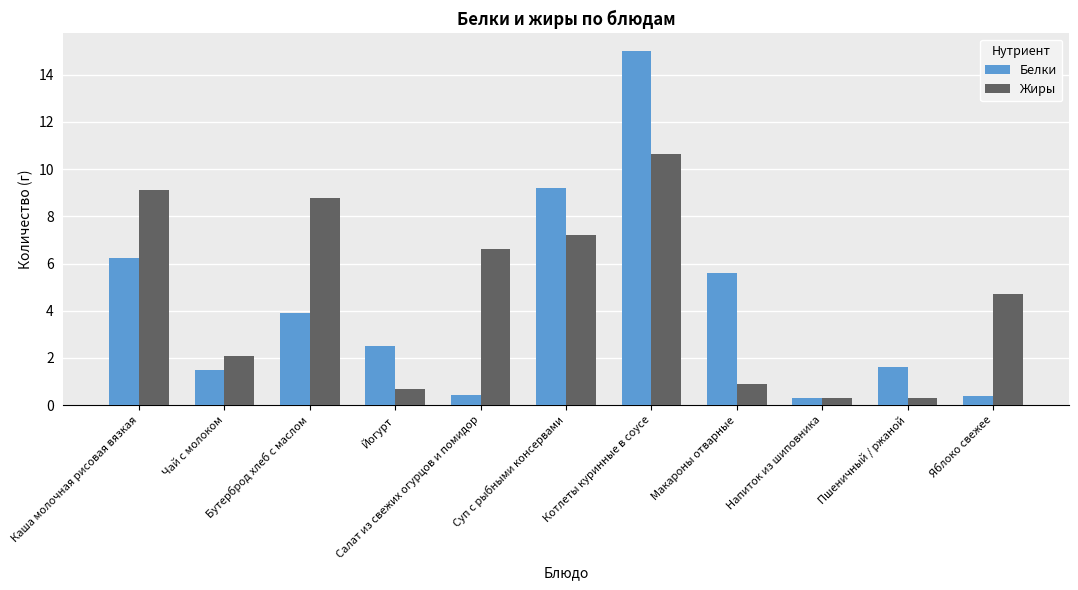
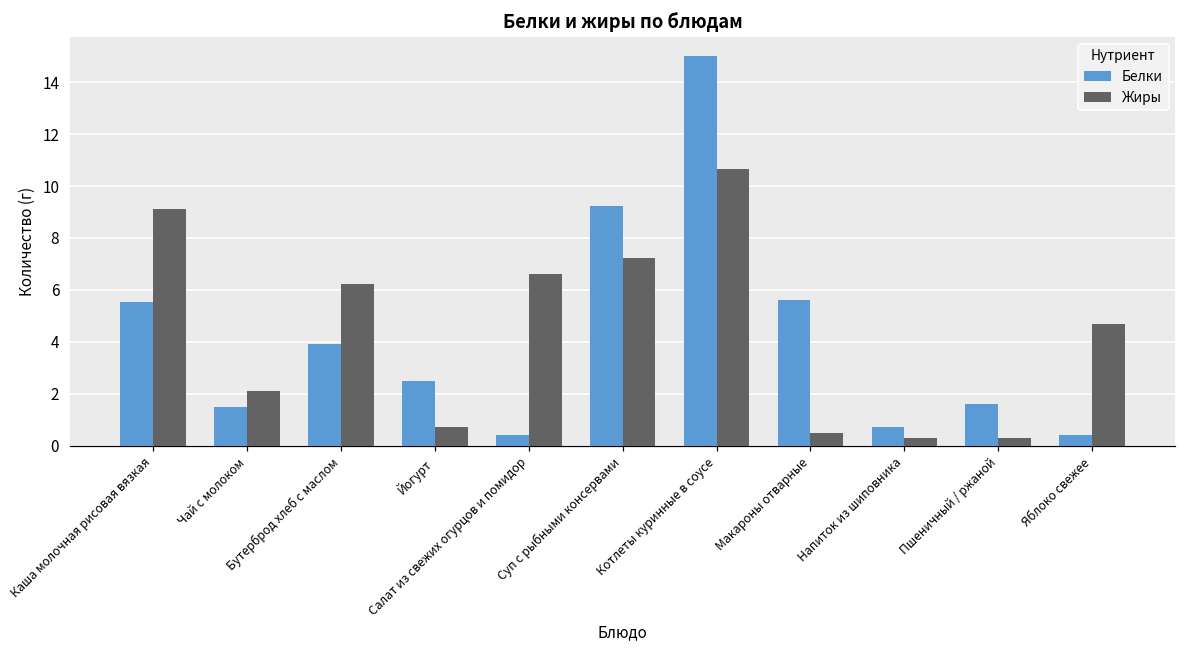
  {
    "Белки": {
-     "Каша молочная рисовая вязкая": 6.3,
+     "Каша молочная рисовая вязкая": 5.5,
      "Чай с молоком": 1.5,
      "Бутерброд хлеб с маслом": 3.9,
      "Йогурт": 2.5,
      "Салат из свежих огурцов и помидор": 0.4,
      "Суп с рыбными консервами": 9.2,
      "Котлеты куринные в соусе": 15.0,
      "Макароны отварные": 5.6,
-     "Напиток из шиповника": 0.3,
+     "Напиток из шиповника": 0.7,
      "Пшеничный / ржаной": 1.6,
      "Яблоко свежее": 0.4
    },
    "Жиры": {
      "Каша молочная рисовая вязкая": 9.1,
      "Чай с молоком": 2.1,
-     "Бутерброд хлеб с маслом": 8.8,
+     "Бутерброд хлеб с маслом": 6.2,
      "Йогурт": 0.7,
      "Салат из свежих огурцов и помидор": 6.6,
      "Суп с рыбными консервами": 7.2,
      "Котлеты куринные в соусе": 10.7,
-     "Макароны отварные": 0.9,
+     "Макароны отварные": 0.5,
      "Напиток из шиповника": 0.3,
      "Пшеничный / ржаной": 0.3,
      "Яблоко свежее": 4.7
    }
  }
